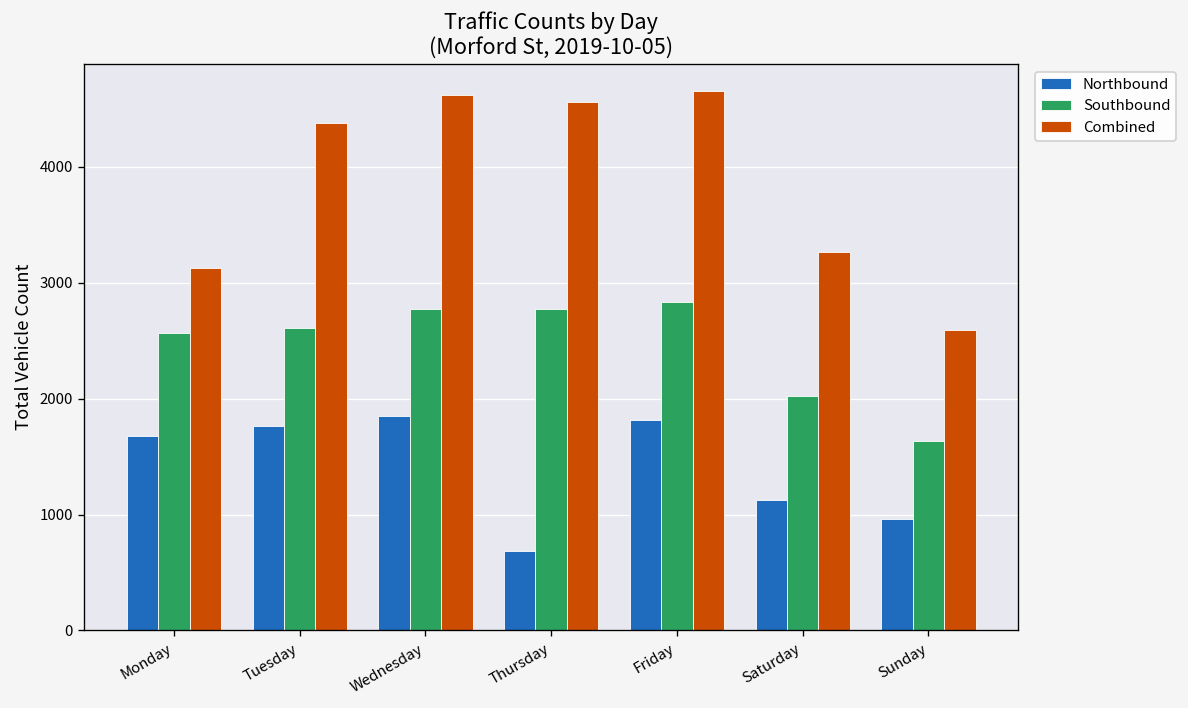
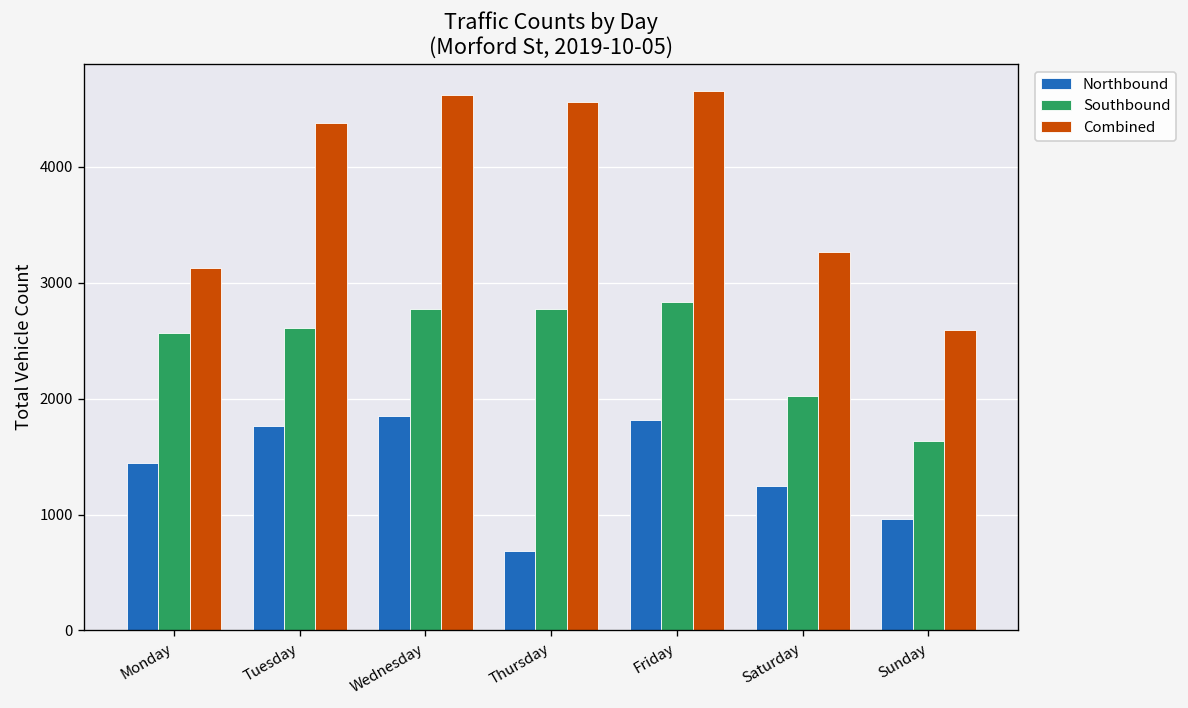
  {
    "Northbound": {
-     "Monday": 1700,
+     "Monday": 1400,
      "Tuesday": 1800,
      "Wednesday": 1800,
      "Thursday": 700,
      "Friday": 1800,
-     "Saturday": 1100,
+     "Saturday": 1200,
      "Sunday": 1000
    },
    "Southbound": {
      "Monday": 2600,
      "Tuesday": 2600,
      "Wednesday": 2800,
      "Thursday": 2800,
      "Friday": 2800,
      "Saturday": 2000,
      "Sunday": 1600
    },
    "Combined": {
      "Monday": 3100,
      "Tuesday": 4400,
      "Wednesday": 4600,
      "Thursday": 4600,
      "Friday": 4700,
      "Saturday": 3300,
      "Sunday": 2600
    }
  }
